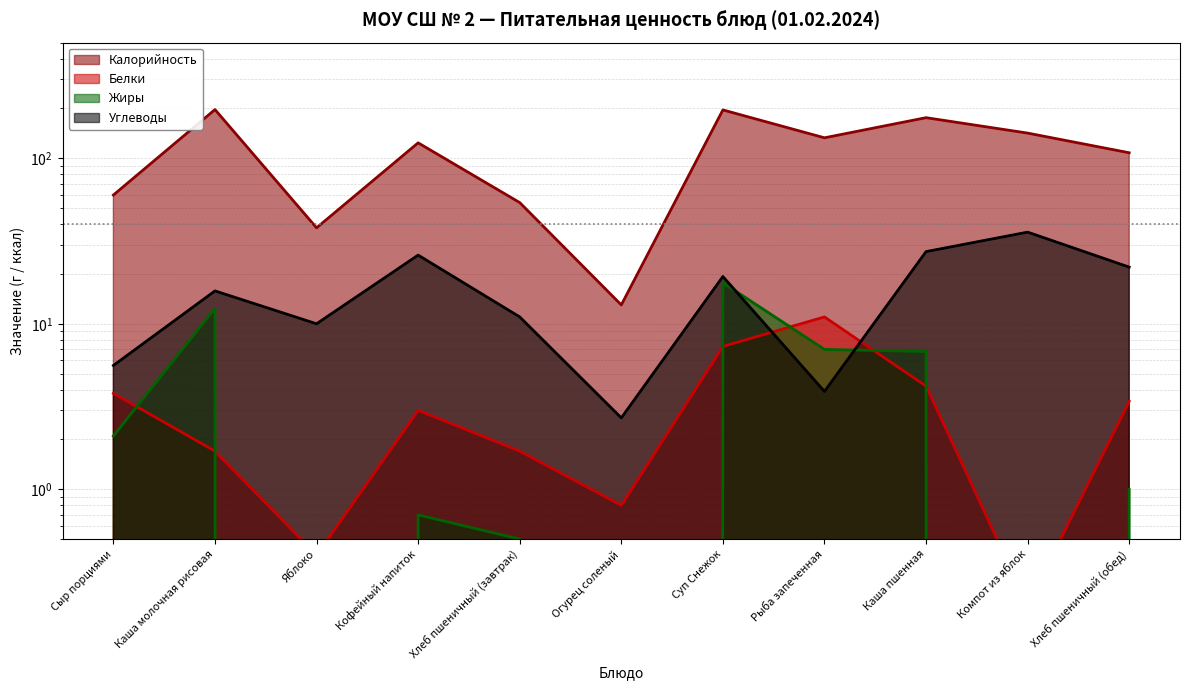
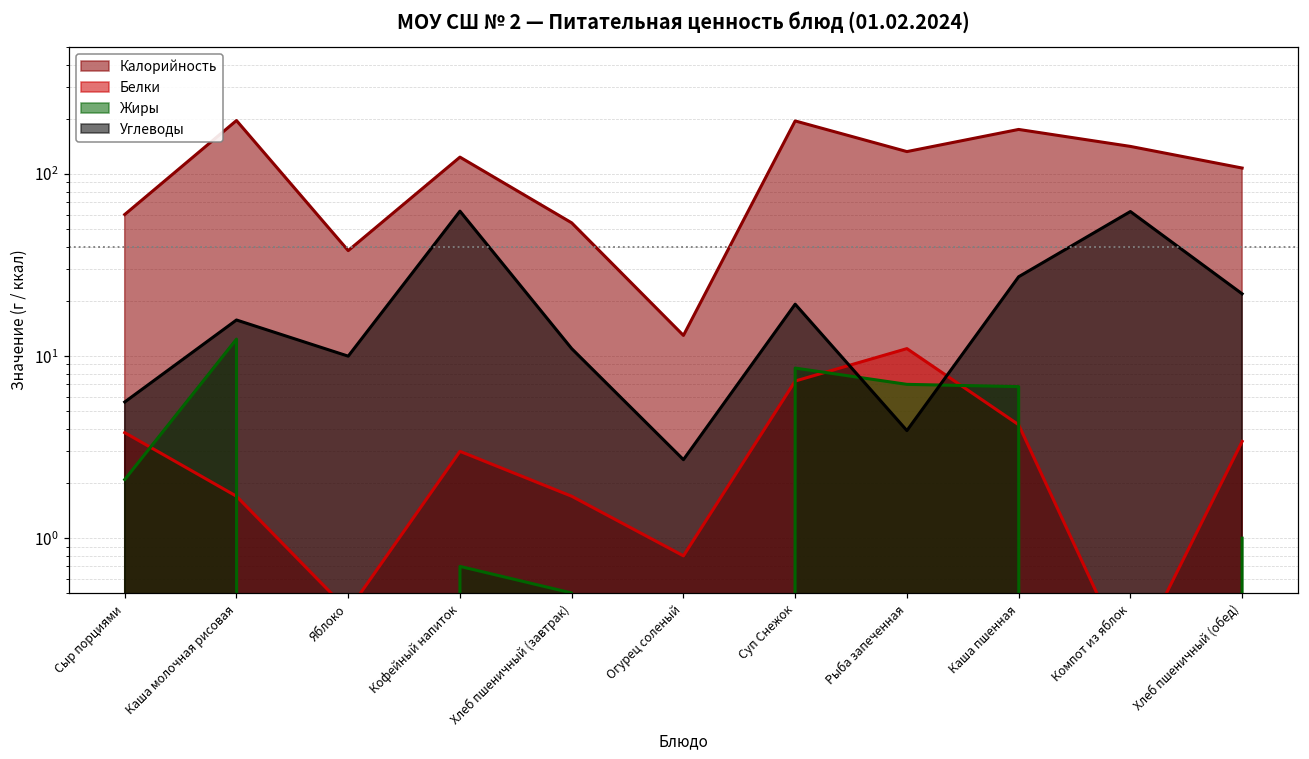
  {
    "Жиры": {
      "Сыр порциями": 2.1,
      "Каша молочная рисовая": 12,
      "Кофейный напиток": 0.70,
      "Хлеб пшеничный (завтрак)": 0.50,
-     "Суп Снежок": 18,
+     "Суп Снежок": 9,
      "Рыба запеченная": 7,
      "Каша пшенная": 7,
      "Хлеб пшеничный (обед)": 1
    },
    "Углеводы": {
      "Сыр порциями": 5.6,
      "Каша молочная рисовая": 16,
      "Яблоко": 10,
-     "Кофейный напиток": 26,
+     "Кофейный напиток": 63,
      "Хлеб пшеничный (завтрак)": 11,
      "Огурец соленый": 2.7,
      "Суп Снежок": 19,
      "Рыба запеченная": 4,
      "Каша пшенная": 27,
-     "Компот из яблок": 36,
+     "Компот из яблок": 62,
      "Хлеб пшеничный (обед)": 22
    }
  }
